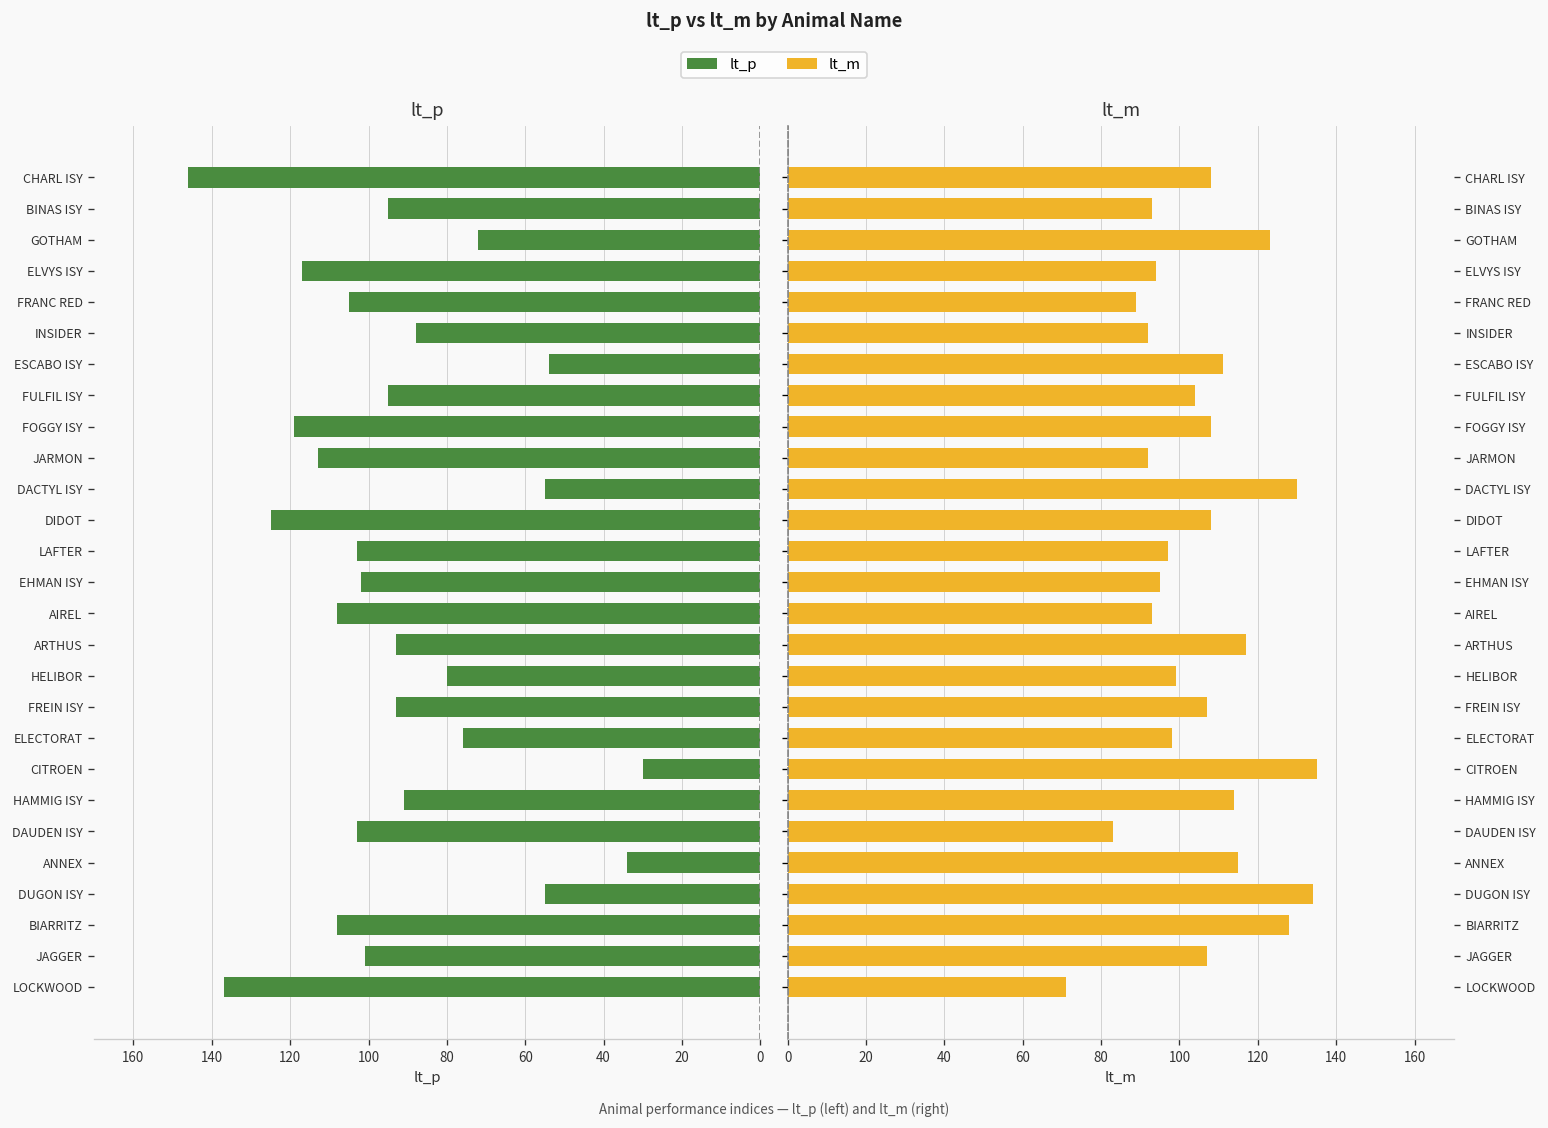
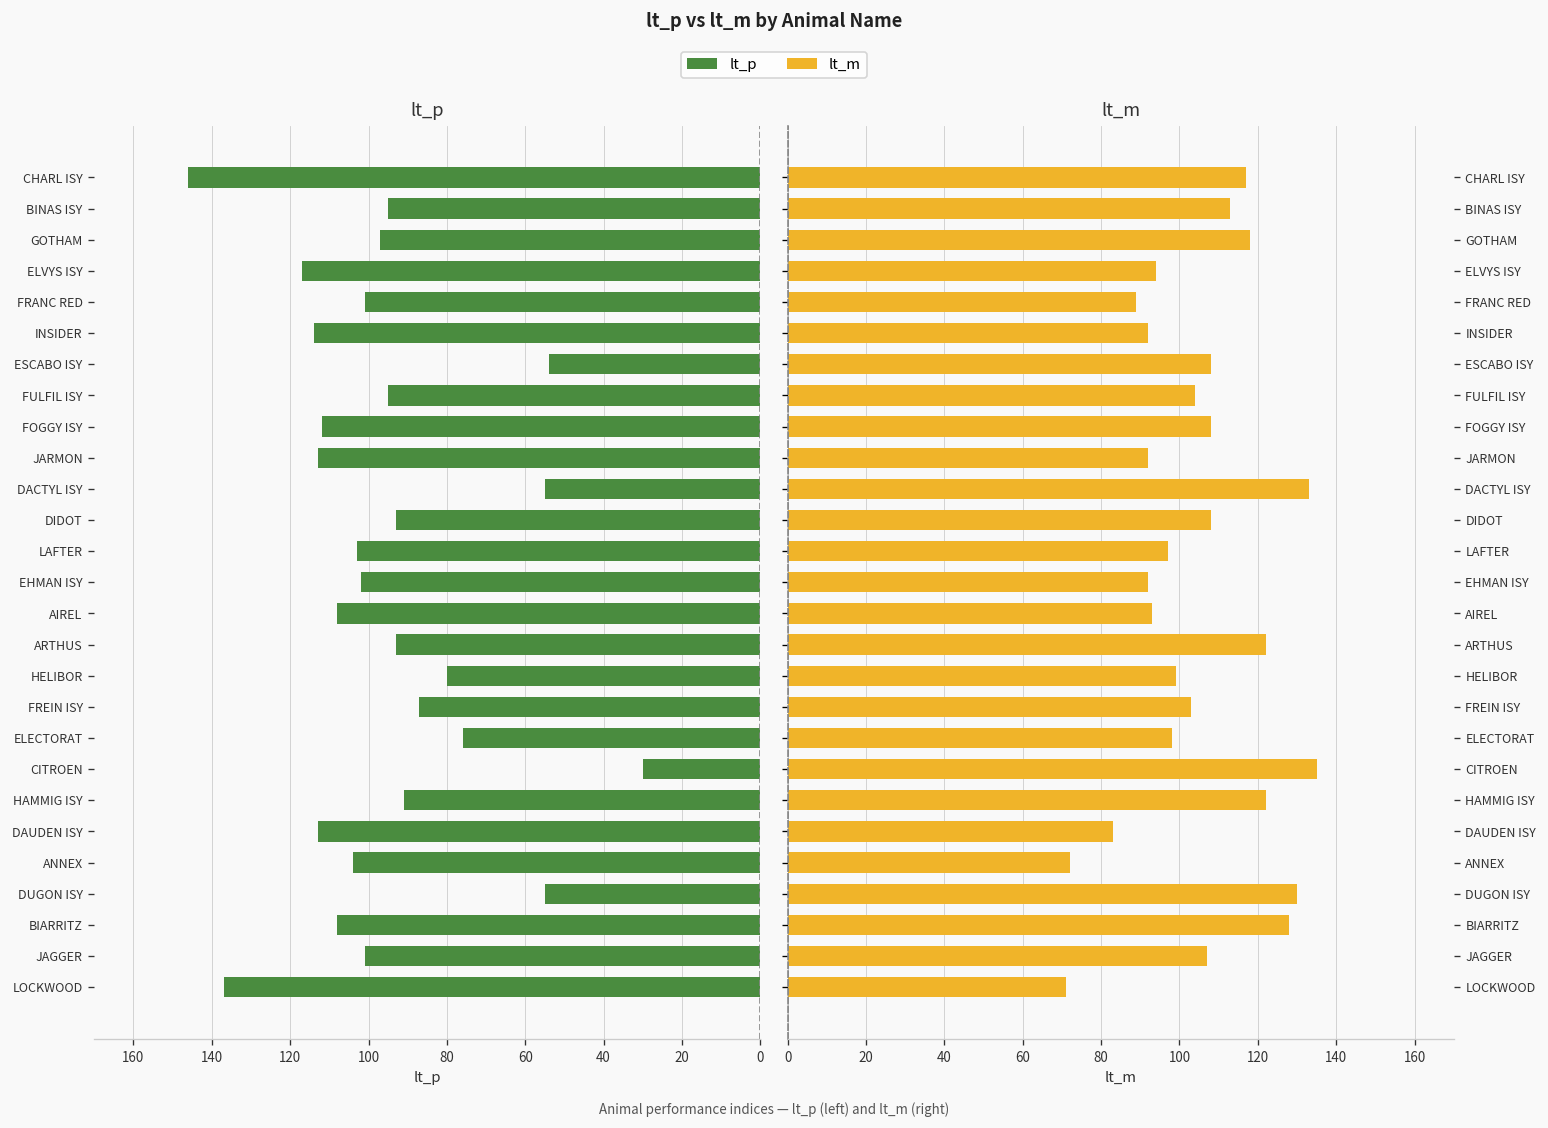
  {
    "lt_p": {
      "CHARL ISY": 146,
      "BINAS ISY": 95,
-     "GOTHAM": 72,
+     "GOTHAM": 97,
      "ELVYS ISY": 117,
-     "FRANC RED": 105,
-     "INSIDER": 88,
+     "FRANC RED": 101,
+     "INSIDER": 114,
      "ESCABO ISY": 54,
      "FULFIL ISY": 95,
-     "FOGGY ISY": 119,
+     "FOGGY ISY": 112,
      "JARMON": 113,
      "DACTYL ISY": 55,
-     "DIDOT": 125,
+     "DIDOT": 93,
      "LAFTER": 103,
      "EHMAN ISY": 102,
      "AIREL": 108,
      "ARTHUS": 93,
      "HELIBOR": 80,
-     "FREIN ISY": 93,
+     "FREIN ISY": 87,
      "ELECTORAT": 76,
      "CITROEN": 30,
      "HAMMIG ISY": 91,
-     "DAUDEN ISY": 103,
-     "ANNEX": 34,
+     "DAUDEN ISY": 113,
+     "ANNEX": 104,
      "DUGON ISY": 55,
      "BIARRITZ": 108,
      "JAGGER": 101,
      "LOCKWOOD": 137
    },
    "lt_m": {
-     "CHARL ISY": 108,
-     "BINAS ISY": 93,
-     "GOTHAM": 123,
+     "CHARL ISY": 117,
+     "BINAS ISY": 113,
+     "GOTHAM": 118,
      "ELVYS ISY": 94,
      "FRANC RED": 89,
      "INSIDER": 92,
-     "ESCABO ISY": 111,
+     "ESCABO ISY": 108,
      "FULFIL ISY": 104,
      "FOGGY ISY": 108,
      "JARMON": 92,
-     "DACTYL ISY": 130,
+     "DACTYL ISY": 133,
      "DIDOT": 108,
      "LAFTER": 97,
-     "EHMAN ISY": 95,
+     "EHMAN ISY": 92,
      "AIREL": 93,
-     "ARTHUS": 117,
+     "ARTHUS": 122,
      "HELIBOR": 99,
-     "FREIN ISY": 107,
+     "FREIN ISY": 103,
      "ELECTORAT": 98,
      "CITROEN": 135,
-     "HAMMIG ISY": 114,
+     "HAMMIG ISY": 122,
      "DAUDEN ISY": 83,
-     "ANNEX": 115,
-     "DUGON ISY": 134,
+     "ANNEX": 72,
+     "DUGON ISY": 130,
      "BIARRITZ": 128,
      "JAGGER": 107,
      "LOCKWOOD": 71
    }
  }
